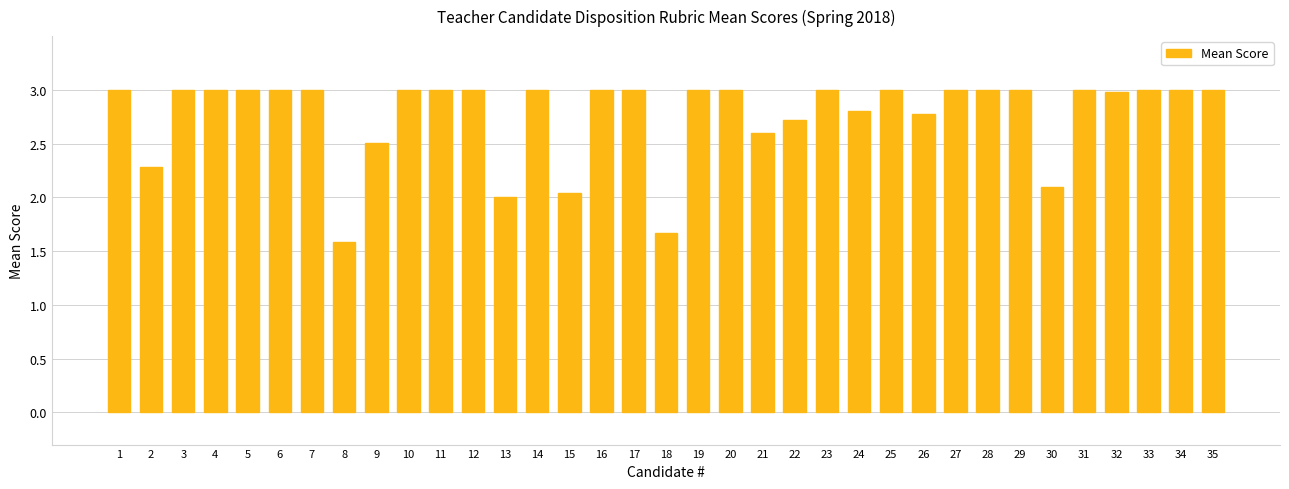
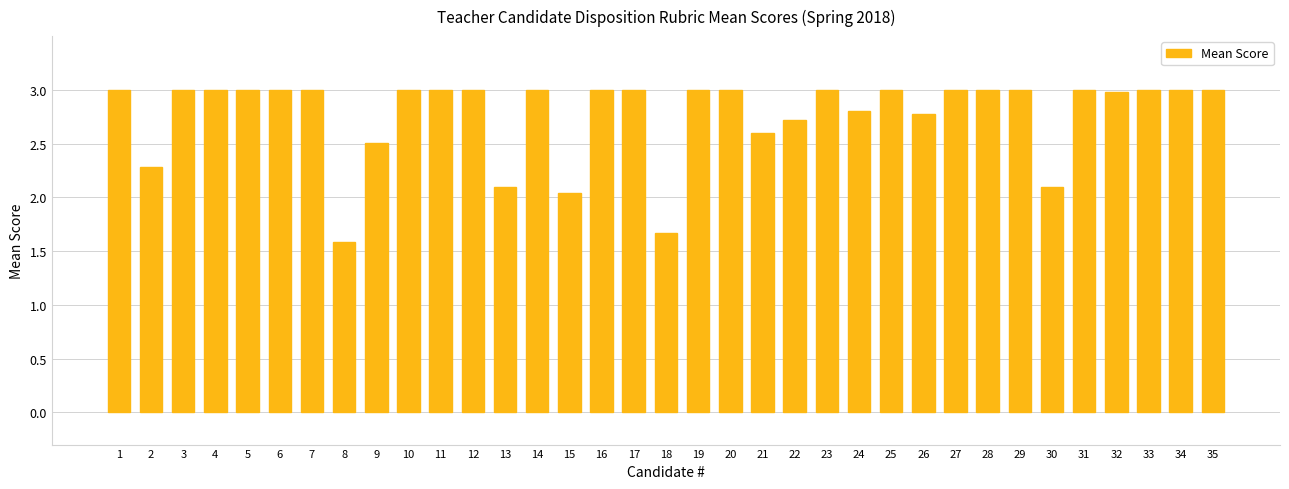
  {
    "1": 3.0,
    "2": 2.3,
    "3": 3.0,
    "4": 3.0,
    "5": 3.0,
    "6": 3.0,
    "7": 3.0,
    "8": 1.6,
    "9": 2.5,
    "10": 3.0,
    "11": 3.0,
    "12": 3.0,
-   "13": 2.0,
+   "13": 2.1,
    "14": 3.0,
    "15": 2.04,
    "16": 3.0,
    "17": 3.0,
    "18": 1.67,
    "19": 3.0,
    "20": 3.0,
    "21": 2.6,
    "22": 2.7,
    "23": 3.0,
    "24": 2.8,
    "25": 3.0,
    "26": 2.77,
    "27": 3.0,
    "28": 3.0,
    "29": 3.0,
    "30": 2.1,
    "31": 3.0,
    "32": 3.0,
    "33": 3.0,
    "34": 3.0,
    "35": 3.0
  }
